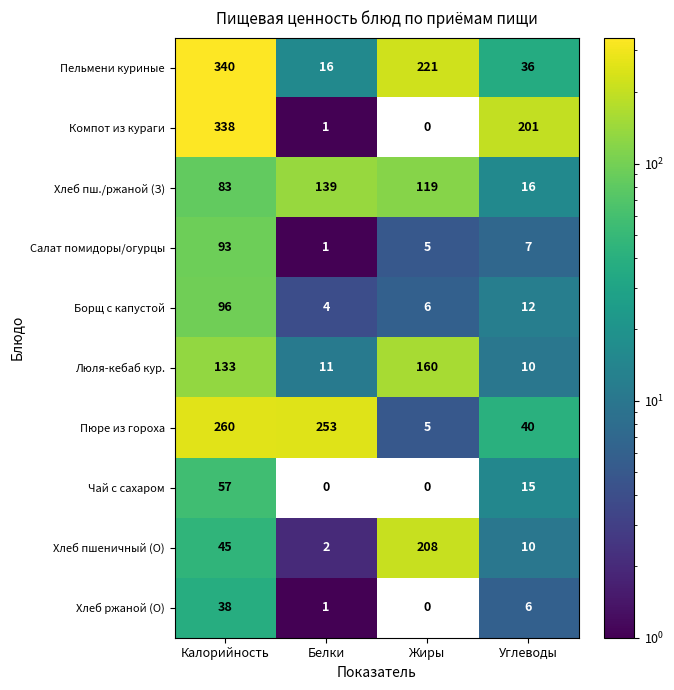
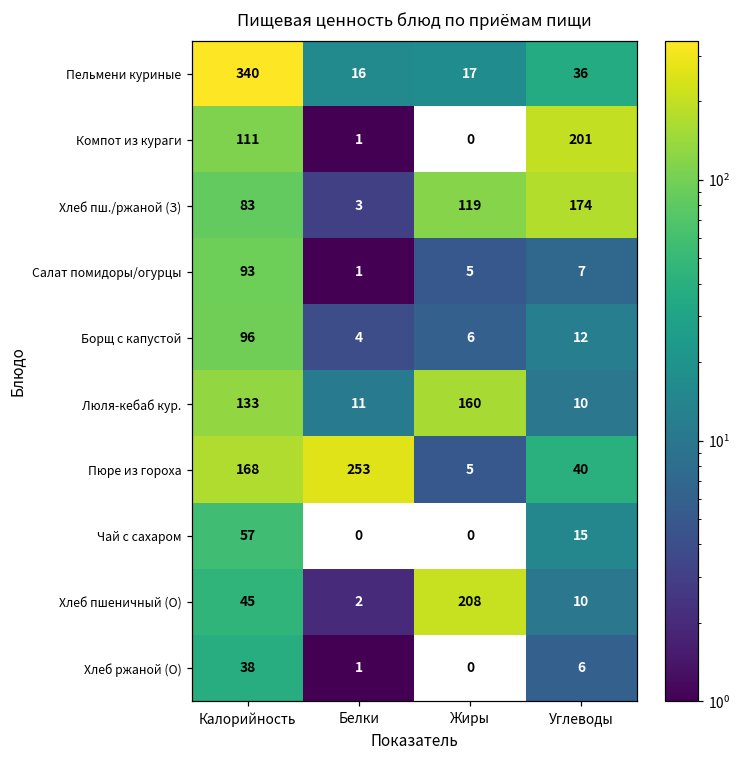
  {
    "Пельмени куриные": {
      "Калорийность": 340,
      "Белки": 16,
-     "Жиры": 221,
+     "Жиры": 17,
      "Углеводы": 36
    },
    "Компот из кураги": {
-     "Калорийность": 338,
+     "Калорийность": 111,
      "Белки": 1,
      "Жиры": 0,
      "Углеводы": 201
    },
    "Хлеб пш./ржаной (З)": {
      "Калорийность": 83,
-     "Белки": 139,
+     "Белки": 3,
      "Жиры": 119,
-     "Углеводы": 16
+     "Углеводы": 174
    },
    "Салат помидоры/огурцы": {
      "Калорийность": 93,
      "Белки": 1,
      "Жиры": 5,
      "Углеводы": 7
    },
    "Борщ с капустой": {
      "Калорийность": 96,
      "Белки": 4,
      "Жиры": 6,
      "Углеводы": 12
    },
    "Люля-кебаб кур.": {
      "Калорийность": 133,
      "Белки": 11,
      "Жиры": 160,
      "Углеводы": 10
    },
    "Пюре из гороха": {
-     "Калорийность": 260,
+     "Калорийность": 168,
      "Белки": 253,
      "Жиры": 5,
      "Углеводы": 40
    },
    "Чай с сахаром": {
      "Калорийность": 57,
      "Белки": 0,
      "Жиры": 0,
      "Углеводы": 15
    },
    "Хлеб пшеничный (О)": {
      "Калорийность": 45,
      "Белки": 2,
      "Жиры": 208,
      "Углеводы": 10
    },
    "Хлеб ржаной (О)": {
      "Калорийность": 38,
      "Белки": 1,
      "Жиры": 0,
      "Углеводы": 6
    }
  }
